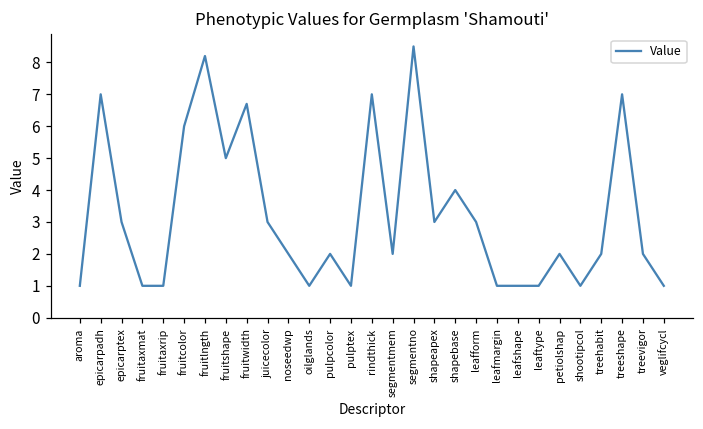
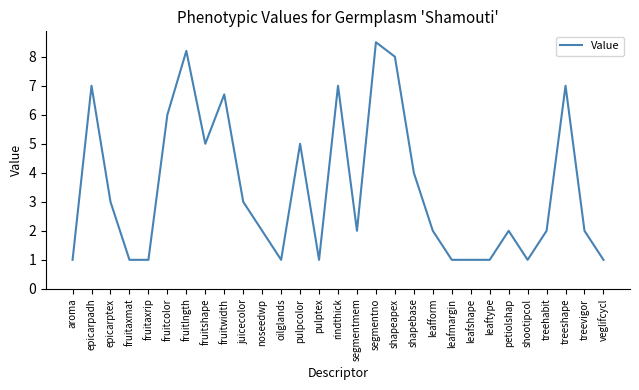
  {
    "aroma": 1,
    "epicarpadh": 7,
    "epicarptex": 3,
    "fruitaxmat": 1,
    "fruitaxrip": 1,
    "fruitcolor": 6,
    "fruitlngth": 8.2,
    "fruitshape": 5,
    "fruitwidth": 6.7,
    "juicecolor": 3,
    "noseedwp": 2,
    "oilglands": 1,
-   "pulpcolor": 2,
+   "pulpcolor": 5,
    "pulptex": 1,
    "rindthick": 7,
    "segmentmem": 2,
    "segmentno": 8.5,
-   "shapeapex": 3,
+   "shapeapex": 8,
    "shapebase": 4,
-   "leafform": 3,
+   "leafform": 2,
    "leafmargin": 1,
    "leafshape": 1,
    "leaftype": 1,
    "petiolshap": 2,
    "shootipcol": 1,
    "treehabit": 2,
    "treeshape": 7,
    "treevigor": 2,
    "veglifcycl": 1
  }
